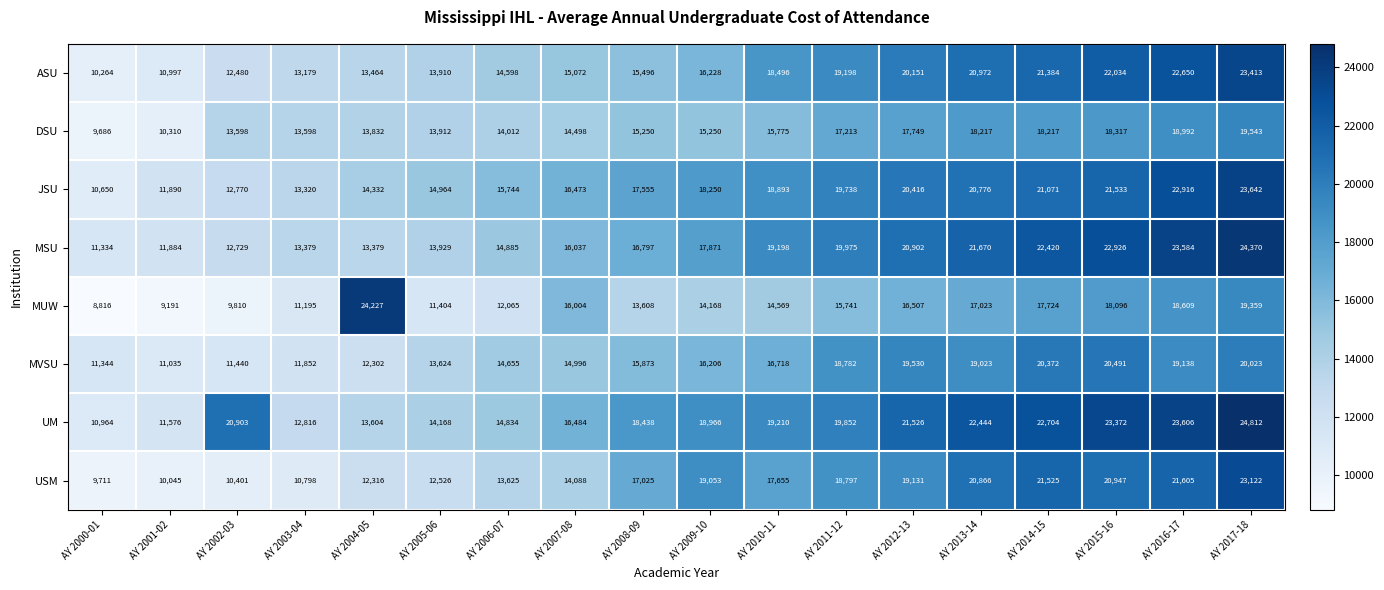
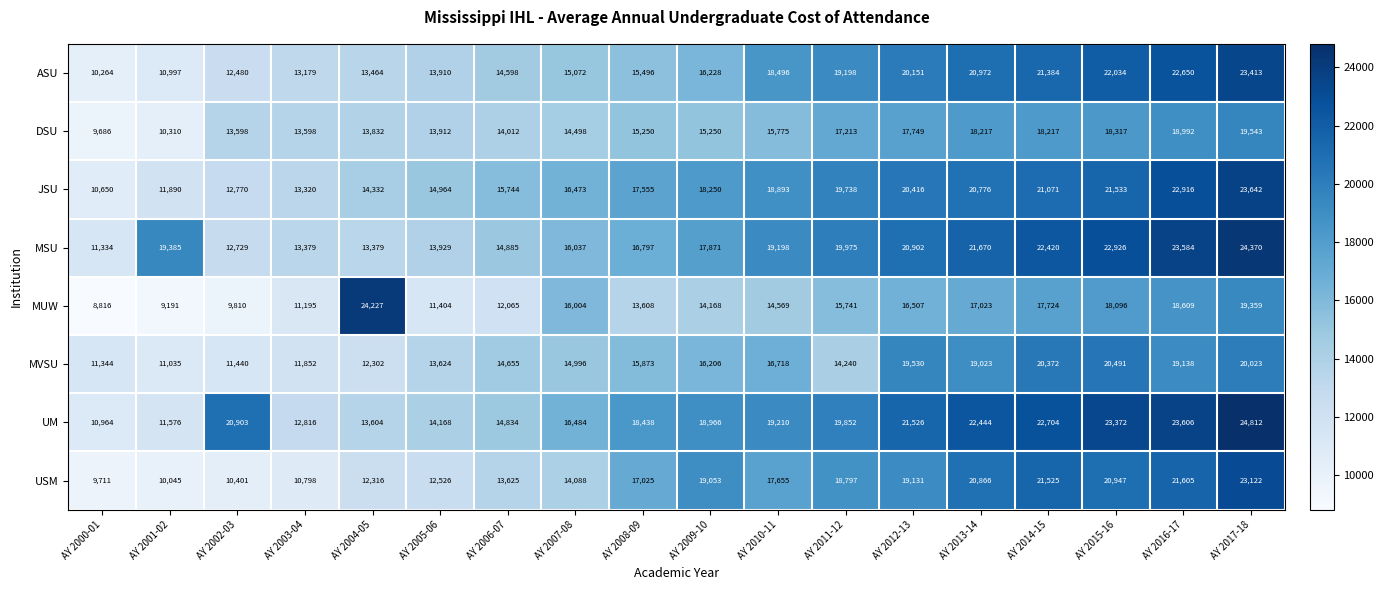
  {
    "ASU": {
      "AY 2000-01": "10,264",
      "AY 2001-02": "10,997",
      "AY 2002-03": "12,480",
      "AY 2003-04": "13,179",
      "AY 2004-05": "13,464",
      "AY 2005-06": "13,910",
      "AY 2006-07": "14,598",
      "AY 2007-08": "15,072",
      "AY 2008-09": "15,496",
      "AY 2009-10": "16,228",
      "AY 2010-11": "18,496",
      "AY 2011-12": "19,198",
      "AY 2012-13": "20,151",
      "AY 2013-14": "20,972",
      "AY 2014-15": "21,384",
      "AY 2015-16": "22,034",
      "AY 2016-17": "22,650",
      "AY 2017-18": "23,413"
    },
    "DSU": {
      "AY 2000-01": "9,686",
      "AY 2001-02": "10,310",
      "AY 2002-03": "13,598",
      "AY 2003-04": "13,598",
      "AY 2004-05": "13,832",
      "AY 2005-06": "13,912",
      "AY 2006-07": "14,012",
      "AY 2007-08": "14,498",
      "AY 2008-09": "15,250",
      "AY 2009-10": "15,250",
      "AY 2010-11": "15,775",
      "AY 2011-12": "17,213",
      "AY 2012-13": "17,749",
      "AY 2013-14": "18,217",
      "AY 2014-15": "18,217",
      "AY 2015-16": "18,317",
      "AY 2016-17": "18,992",
      "AY 2017-18": "19,543"
    },
    "JSU": {
      "AY 2000-01": "10,650",
      "AY 2001-02": "11,890",
      "AY 2002-03": "12,770",
      "AY 2003-04": "13,320",
      "AY 2004-05": "14,332",
      "AY 2005-06": "14,964",
      "AY 2006-07": "15,744",
      "AY 2007-08": "16,473",
      "AY 2008-09": "17,555",
      "AY 2009-10": "18,250",
      "AY 2010-11": "18,893",
      "AY 2011-12": "19,738",
      "AY 2012-13": "20,416",
      "AY 2013-14": "20,776",
      "AY 2014-15": "21,071",
      "AY 2015-16": "21,533",
      "AY 2016-17": "22,916",
      "AY 2017-18": "23,642"
    },
    "MSU": {
      "AY 2000-01": "11,334",
-     "AY 2001-02": "11,884",
+     "AY 2001-02": "19,385",
      "AY 2002-03": "12,729",
      "AY 2003-04": "13,379",
      "AY 2004-05": "13,379",
      "AY 2005-06": "13,929",
      "AY 2006-07": "14,885",
      "AY 2007-08": "16,037",
      "AY 2008-09": "16,797",
      "AY 2009-10": "17,871",
      "AY 2010-11": "19,198",
      "AY 2011-12": "19,975",
      "AY 2012-13": "20,902",
      "AY 2013-14": "21,670",
      "AY 2014-15": "22,420",
      "AY 2015-16": "22,926",
      "AY 2016-17": "23,584",
      "AY 2017-18": "24,370"
    },
    "MUW": {
      "AY 2000-01": "8,816",
      "AY 2001-02": "9,191",
      "AY 2002-03": "9,810",
      "AY 2003-04": "11,195",
      "AY 2004-05": "24,227",
      "AY 2005-06": "11,404",
      "AY 2006-07": "12,065",
      "AY 2007-08": "16,004",
      "AY 2008-09": "13,608",
      "AY 2009-10": "14,168",
      "AY 2010-11": "14,569",
      "AY 2011-12": "15,741",
      "AY 2012-13": "16,507",
      "AY 2013-14": "17,023",
      "AY 2014-15": "17,724",
      "AY 2015-16": "18,096",
      "AY 2016-17": "18,609",
      "AY 2017-18": "19,359"
    },
    "MVSU": {
      "AY 2000-01": "11,344",
      "AY 2001-02": "11,035",
      "AY 2002-03": "11,440",
      "AY 2003-04": "11,852",
      "AY 2004-05": "12,302",
      "AY 2005-06": "13,624",
      "AY 2006-07": "14,655",
      "AY 2007-08": "14,996",
      "AY 2008-09": "15,873",
      "AY 2009-10": "16,206",
      "AY 2010-11": "16,718",
-     "AY 2011-12": "18,782",
+     "AY 2011-12": "14,240",
      "AY 2012-13": "19,530",
      "AY 2013-14": "19,023",
      "AY 2014-15": "20,372",
      "AY 2015-16": "20,491",
      "AY 2016-17": "19,138",
      "AY 2017-18": "20,023"
    },
    "UM": {
      "AY 2000-01": "10,964",
      "AY 2001-02": "11,576",
      "AY 2002-03": "20,903",
      "AY 2003-04": "12,816",
      "AY 2004-05": "13,604",
      "AY 2005-06": "14,168",
      "AY 2006-07": "14,834",
      "AY 2007-08": "16,484",
      "AY 2008-09": "18,438",
      "AY 2009-10": "18,966",
      "AY 2010-11": "19,210",
      "AY 2011-12": "19,852",
      "AY 2012-13": "21,526",
      "AY 2013-14": "22,444",
      "AY 2014-15": "22,704",
      "AY 2015-16": "23,372",
      "AY 2016-17": "23,606",
      "AY 2017-18": "24,812"
    },
    "USM": {
      "AY 2000-01": "9,711",
      "AY 2001-02": "10,045",
      "AY 2002-03": "10,401",
      "AY 2003-04": "10,798",
      "AY 2004-05": "12,316",
      "AY 2005-06": "12,526",
      "AY 2006-07": "13,625",
      "AY 2007-08": "14,088",
      "AY 2008-09": "17,025",
      "AY 2009-10": "19,053",
      "AY 2010-11": "17,655",
      "AY 2011-12": "18,797",
      "AY 2012-13": "19,131",
      "AY 2013-14": "20,866",
      "AY 2014-15": "21,525",
      "AY 2015-16": "20,947",
      "AY 2016-17": "21,605",
      "AY 2017-18": "23,122"
    }
  }
